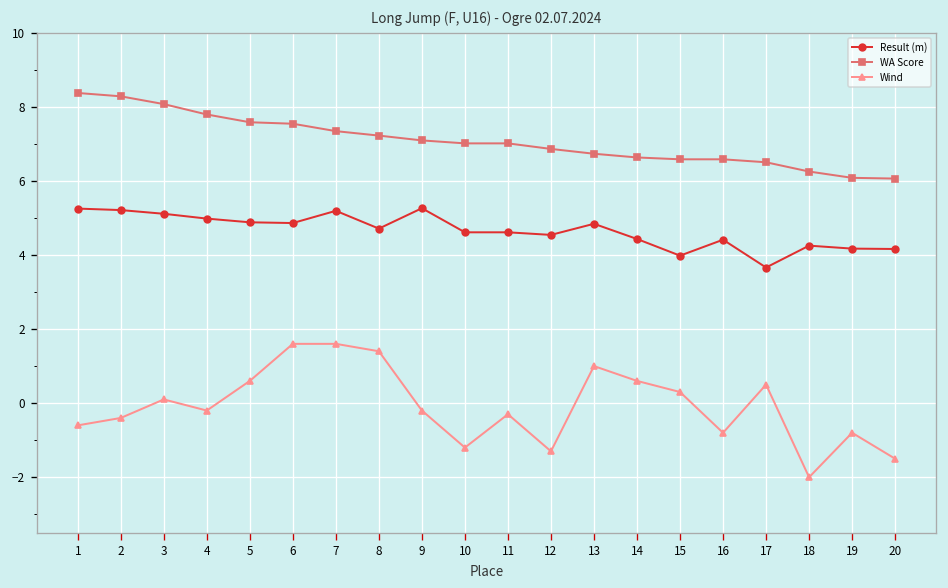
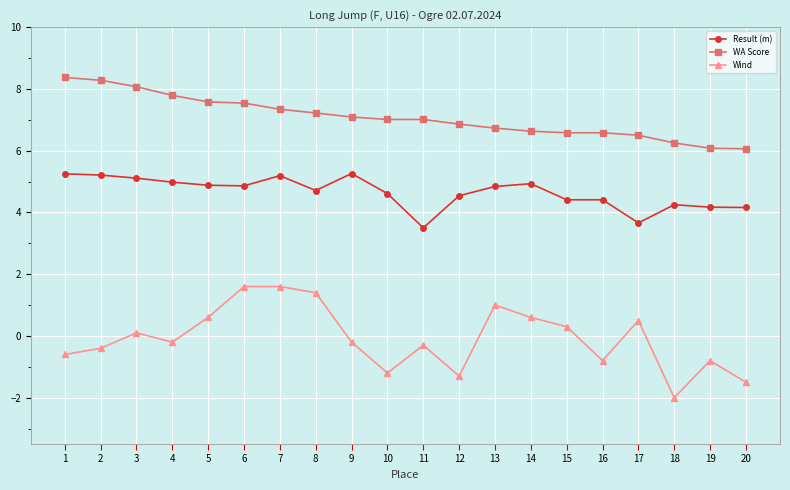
  {
    "Result (m)": {
      "1": 5.3,
      "2": 5.2,
      "3": 5.1,
      "4": 5.0,
      "5": 4.9,
      "6": 4.9,
      "7": 5.2,
      "8": 4.7,
      "9": 5.3,
      "10": 4.6,
-     "11": 4.6,
+     "11": 3.5,
      "12": 4.5,
      "13": 4.8,
-     "14": 4.4,
-     "15": 4.0,
+     "14": 4.9,
+     "15": 4.4,
      "16": 4.4,
      "17": 3.7,
      "18": 4.3,
      "19": 4.2,
      "20": 4.2
    }
  }
